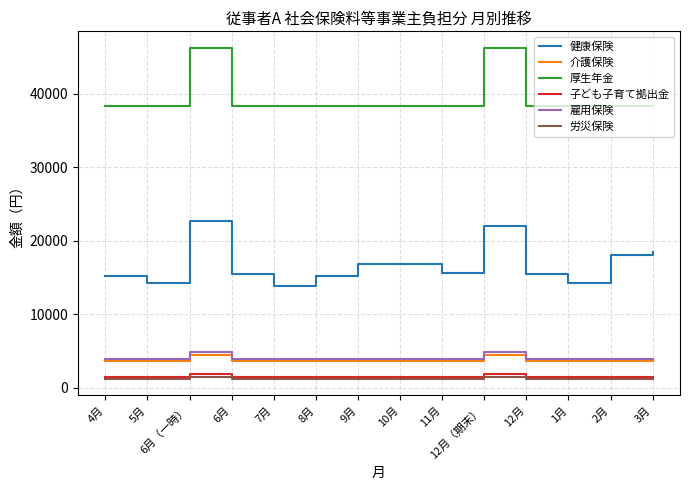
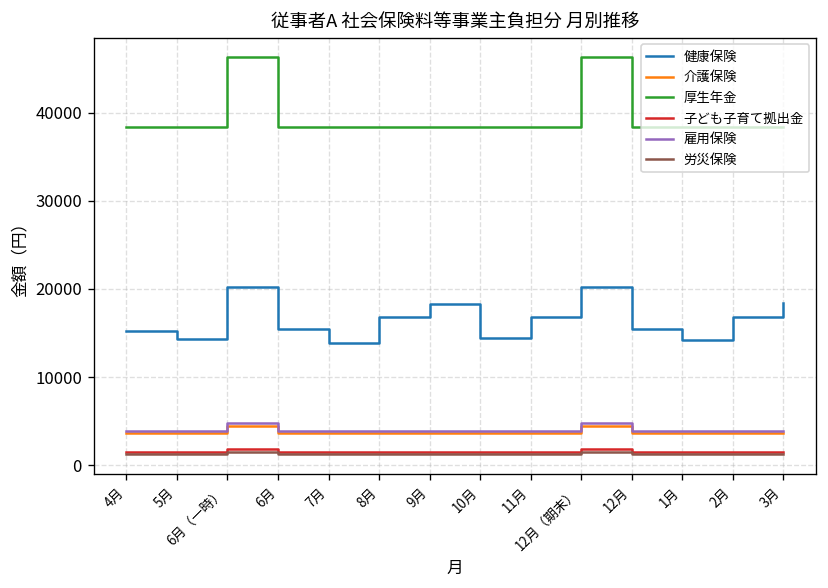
  {
    "健康保険": {
      "4月": 15000,
      "5月": 14000,
-     "6月（一時）": 23000,
+     "6月（一時）": 20000,
      "6月": 15000,
      "7月": 14000,
-     "8月": 15000,
-     "9月": 17000,
-     "10月": 17000,
-     "11月": 16000,
-     "12月（期末）": 22000,
+     "8月": 17000,
+     "9月": 18000,
+     "10月": 14000,
+     "11月": 17000,
+     "12月（期末）": 20000,
      "12月": 15000,
      "1月": 14000,
-     "2月": 18000,
+     "2月": 17000,
      "3月": 18000
    },
    "介護保険": {
      "6月（一時）": 4000,
      "12月（期末）": 4000
    },
    "厚生年金": {
      "4月": 38000,
      "5月": 38000,
      "6月（一時）": 46000,
      "6月": 38000,
      "7月": 38000,
      "8月": 38000,
      "9月": 38000,
      "10月": 38000,
      "11月": 38000,
      "12月（期末）": 46000,
      "12月": 38000
    },
    "雇用保険": {
      "6月（一時）": 5000,
      "12月（期末）": 5000
    }
  }
